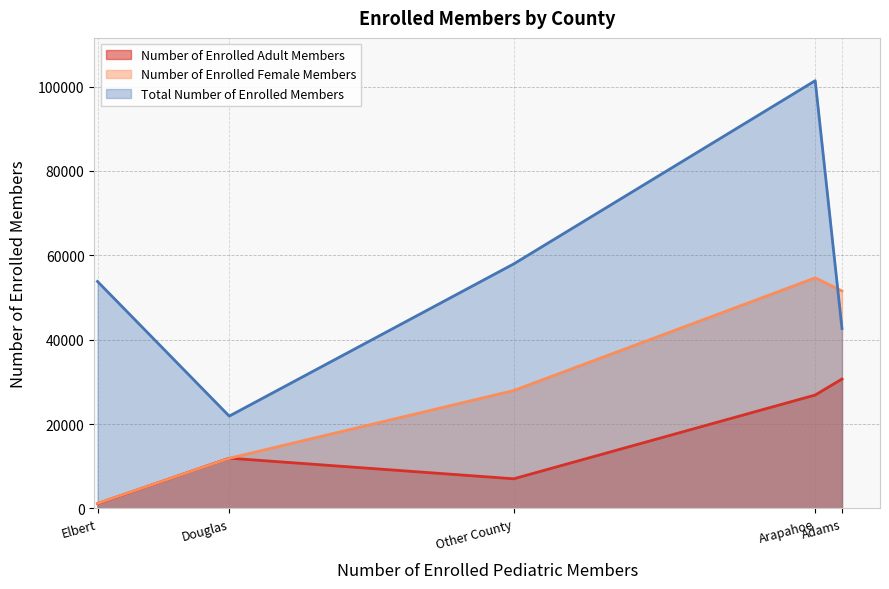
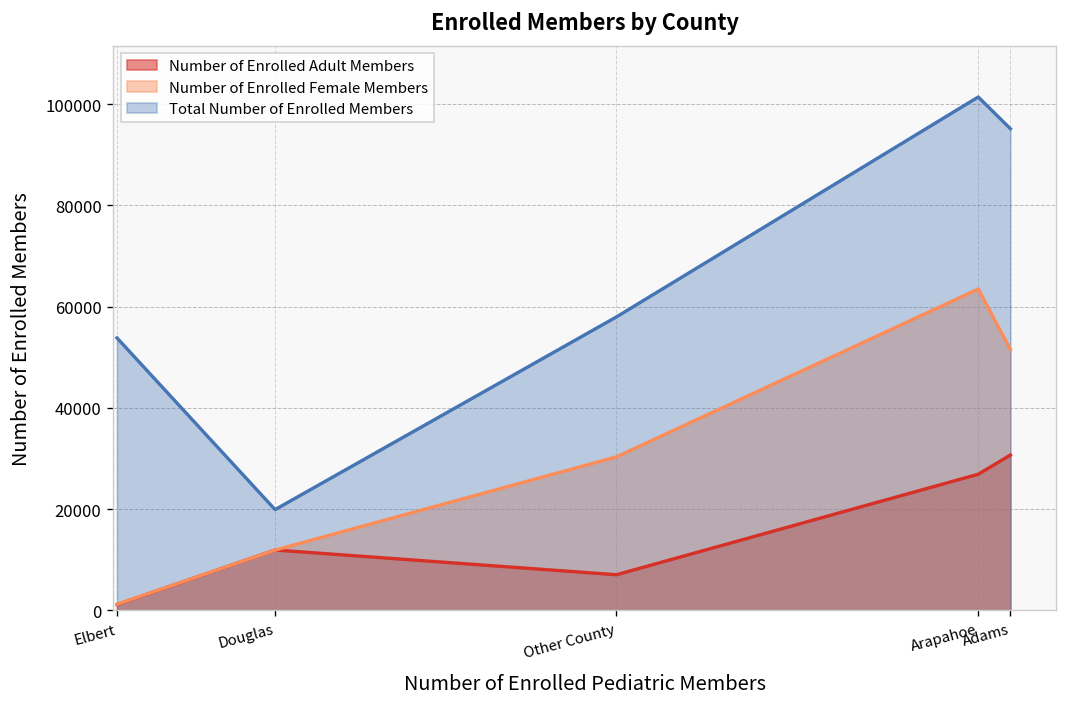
  {
    "Number of Enrolled Adult Members": {
      "Other County": 7000,
      "Arapahoe": 27000,
      "Adams": 31000
    },
    "Number of Enrolled Female Members": {
-     "Other County": 28000,
-     "Arapahoe": 55000,
+     "Other County": 30000,
+     "Arapahoe": 63000,
      "Adams": 52000
    },
    "Total Number of Enrolled Members": {
      "Elbert": 54000,
-     "Douglas": 22000,
+     "Douglas": 20000,
      "Other County": 58000,
      "Arapahoe": 101000,
-     "Adams": 43000
+     "Adams": 95000
    }
  }
